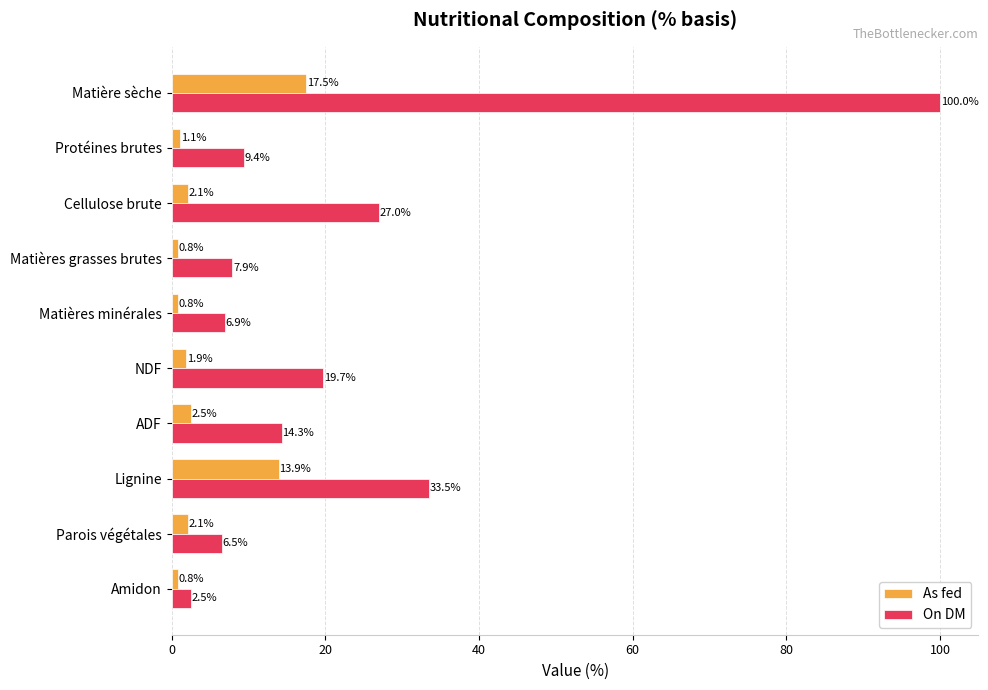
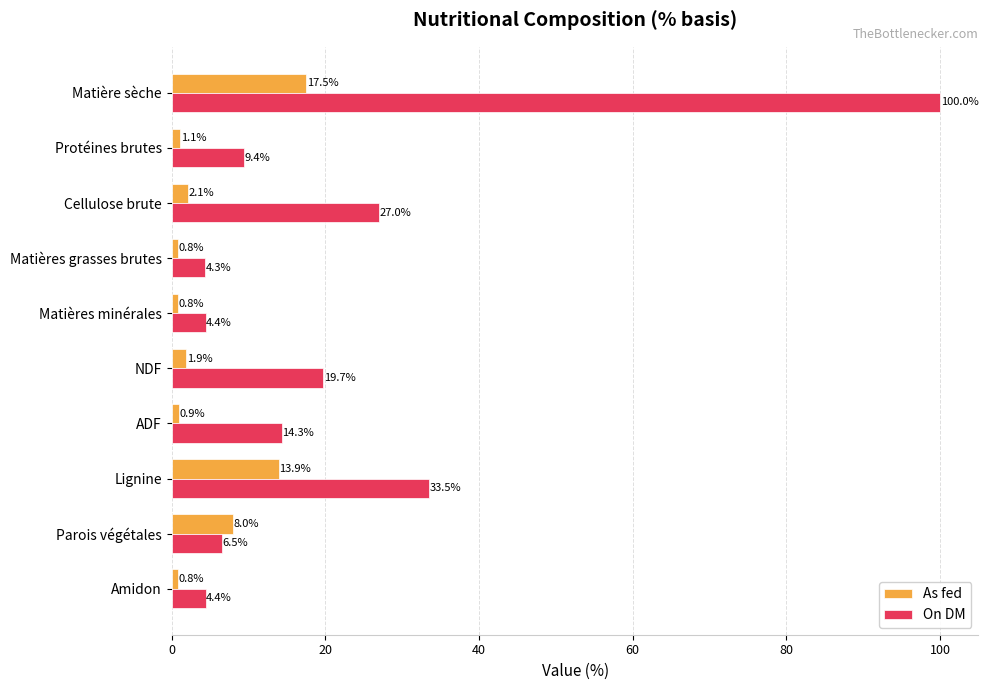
  {
    "As fed": {
      "Matière sèche": "17.5%",
      "Protéines brutes": "1.1%",
      "Cellulose brute": "2.1%",
      "Matières grasses brutes": "0.8%",
      "Matières minérales": "0.8%",
      "NDF": "1.9%",
-     "ADF": "2.5%",
+     "ADF": "0.9%",
      "Lignine": "13.9%",
-     "Parois végétales": "2.1%",
+     "Parois végétales": "8.0%",
      "Amidon": "0.8%"
    },
    "On DM": {
      "Matière sèche": "100.0%",
      "Protéines brutes": "9.4%",
      "Cellulose brute": "27.0%",
-     "Matières grasses brutes": "7.9%",
-     "Matières minérales": "6.9%",
+     "Matières grasses brutes": "4.3%",
+     "Matières minérales": "4.4%",
      "NDF": "19.7%",
      "ADF": "14.3%",
      "Lignine": "33.5%",
      "Parois végétales": "6.5%",
-     "Amidon": "2.5%"
+     "Amidon": "4.4%"
    }
  }
